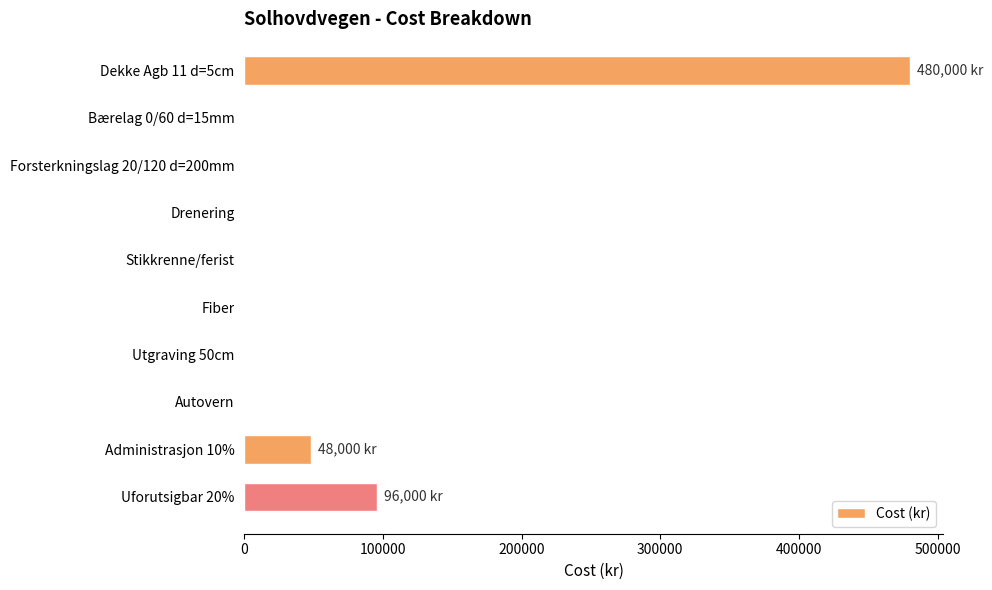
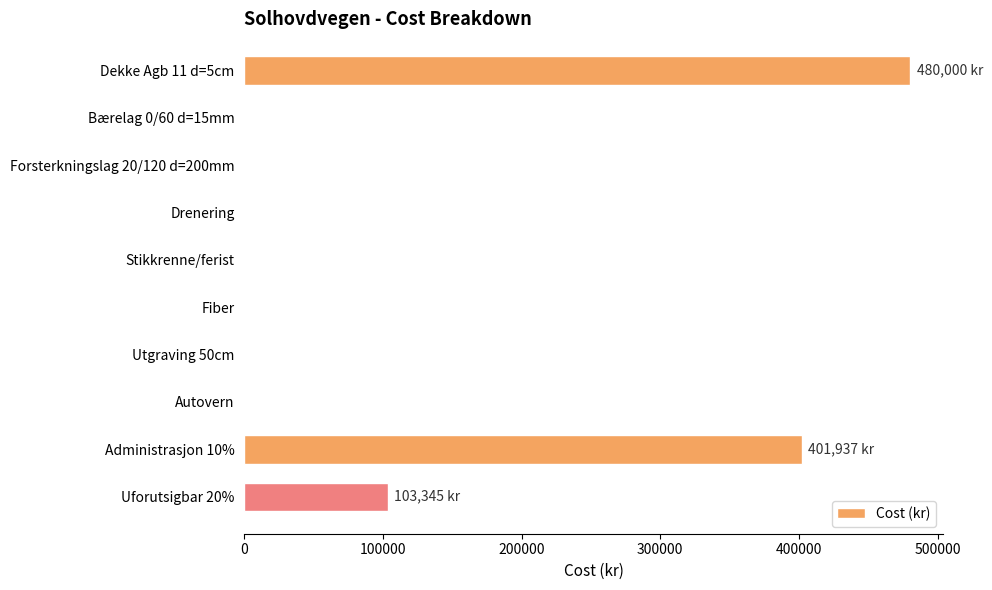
  {
    "Dekke Agb 11 d=5cm": "480,000",
-   "Administrasjon 10%": "48,000",
-   "Uforutsigbar 20%": "96,000"
+   "Administrasjon 10%": "401,937",
+   "Uforutsigbar 20%": "103,345"
  }
